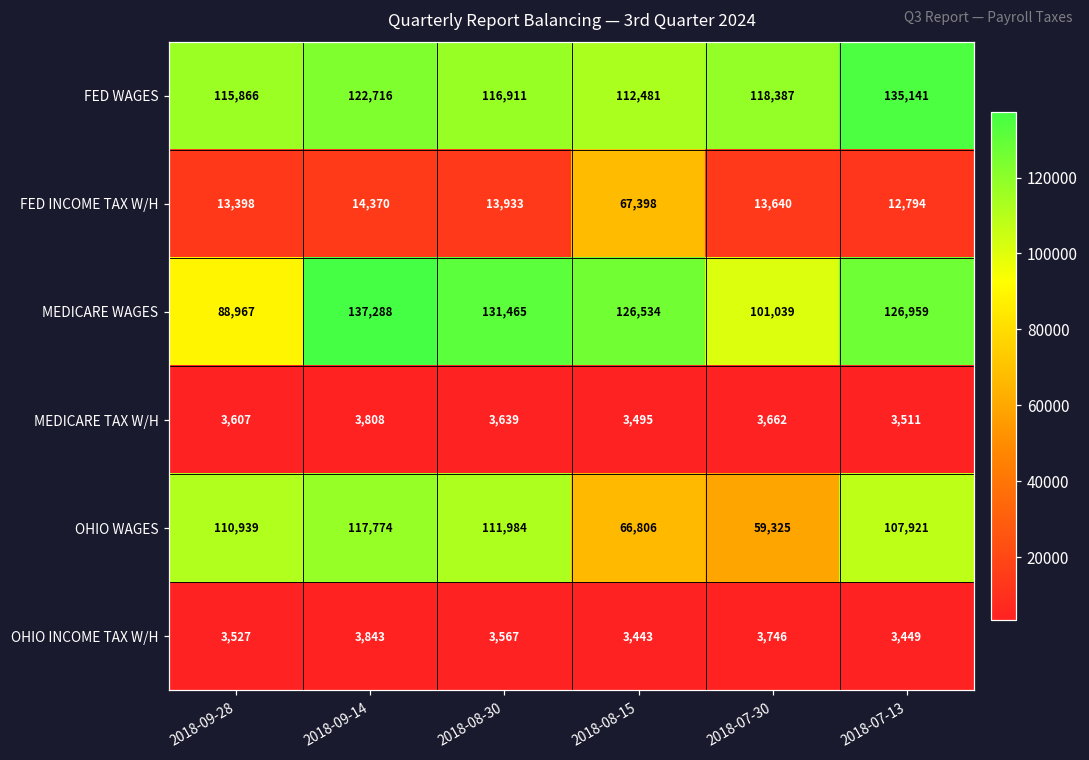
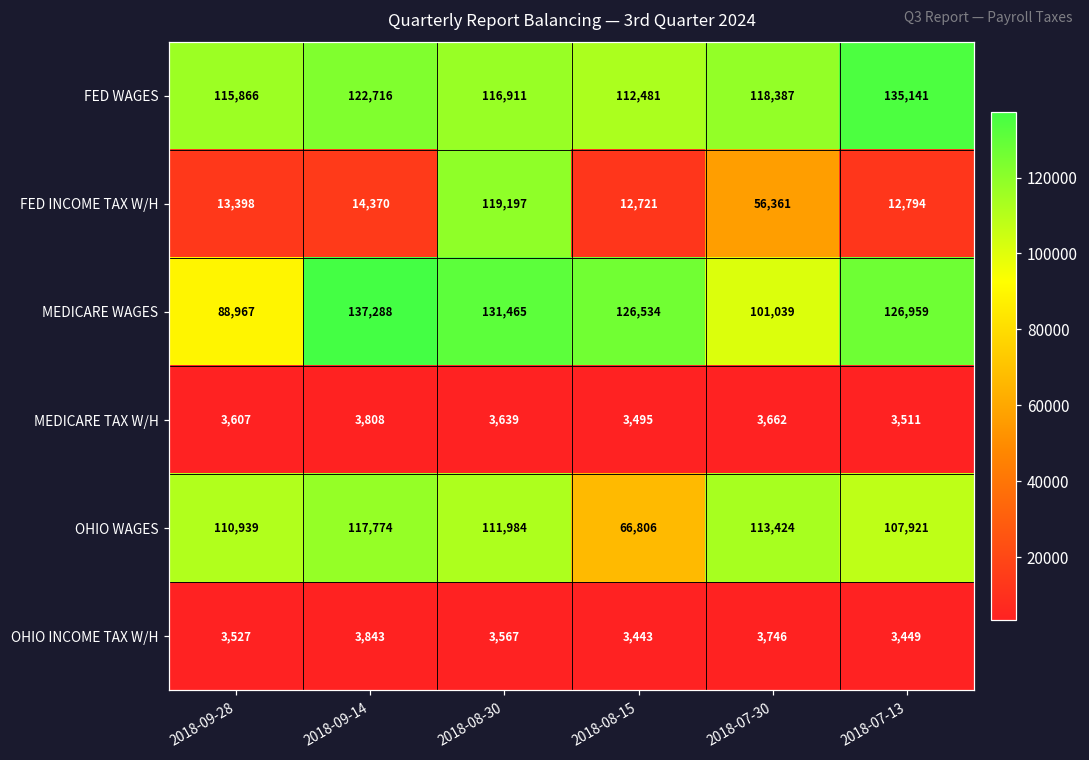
  {
    "FED WAGES": {
      "2018-09-28": "115,866",
      "2018-09-14": "122,716",
      "2018-08-30": "116,911",
      "2018-08-15": "112,481",
      "2018-07-30": "118,387",
      "2018-07-13": "135,141"
    },
    "FED INCOME TAX W/H": {
      "2018-09-28": "13,398",
      "2018-09-14": "14,370",
-     "2018-08-30": "13,933",
-     "2018-08-15": "67,398",
-     "2018-07-30": "13,640",
+     "2018-08-30": "119,197",
+     "2018-08-15": "12,721",
+     "2018-07-30": "56,361",
      "2018-07-13": "12,794"
    },
    "MEDICARE WAGES": {
      "2018-09-28": "88,967",
      "2018-09-14": "137,288",
      "2018-08-30": "131,465",
      "2018-08-15": "126,534",
      "2018-07-30": "101,039",
      "2018-07-13": "126,959"
    },
    "MEDICARE TAX W/H": {
      "2018-09-28": "3,607",
      "2018-09-14": "3,808",
      "2018-08-30": "3,639",
      "2018-08-15": "3,495",
      "2018-07-30": "3,662",
      "2018-07-13": "3,511"
    },
    "OHIO WAGES": {
      "2018-09-28": "110,939",
      "2018-09-14": "117,774",
      "2018-08-30": "111,984",
      "2018-08-15": "66,806",
-     "2018-07-30": "59,325",
+     "2018-07-30": "113,424",
      "2018-07-13": "107,921"
    },
    "OHIO INCOME TAX W/H": {
      "2018-09-28": "3,527",
      "2018-09-14": "3,843",
      "2018-08-30": "3,567",
      "2018-08-15": "3,443",
      "2018-07-30": "3,746",
      "2018-07-13": "3,449"
    }
  }
